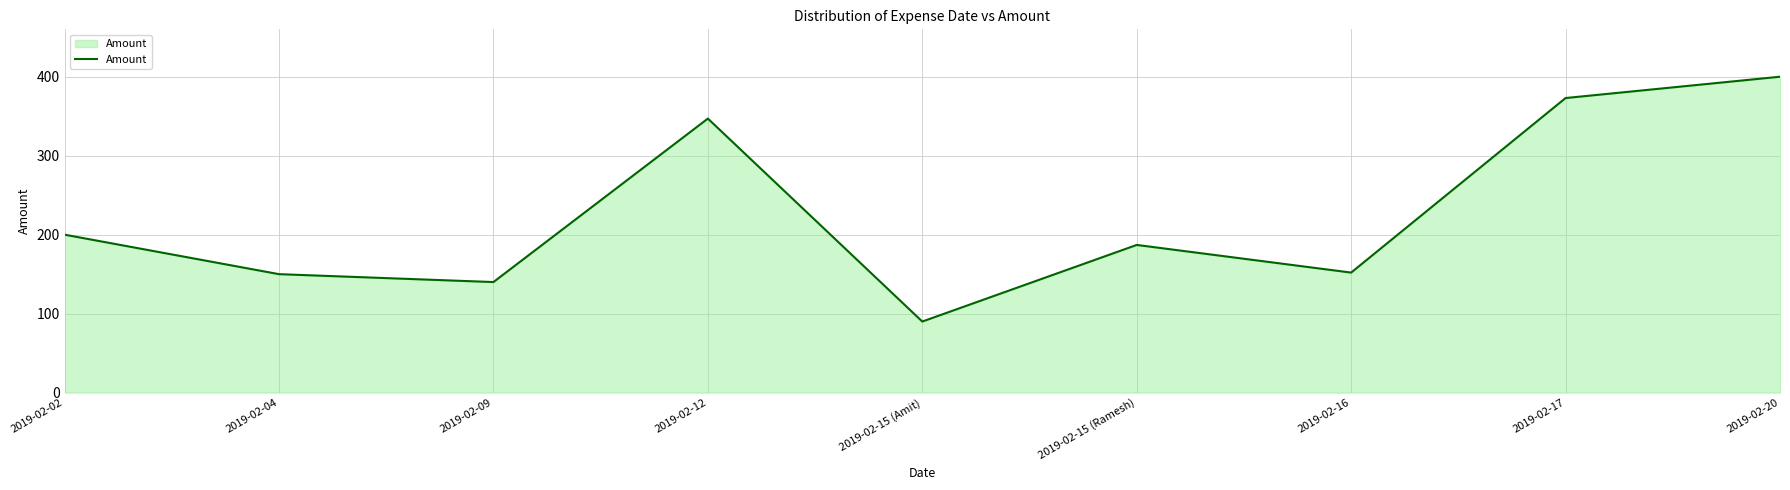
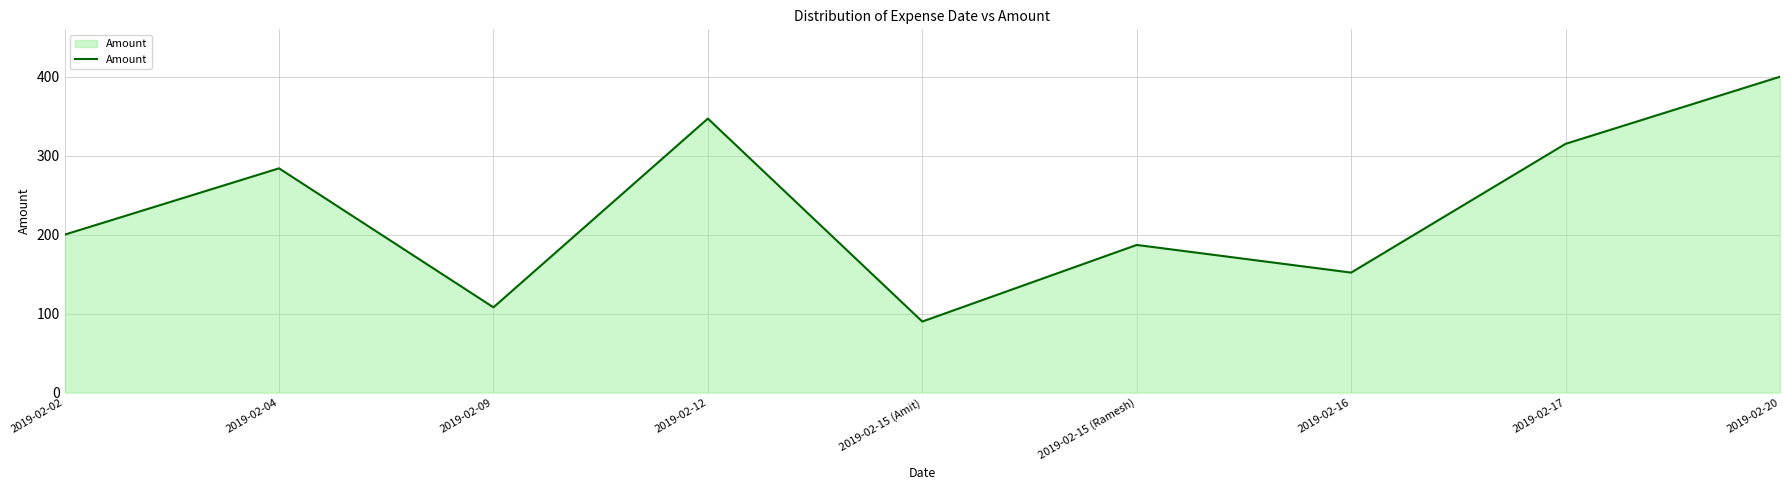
  {
    "2019-02-02": 200,
-   "2019-02-04": 150,
-   "2019-02-09": 140,
+   "2019-02-04": 280,
+   "2019-02-09": 110,
    "2019-02-12": 350,
    "2019-02-15 (Amit)": 90,
    "2019-02-15 (Ramesh)": 190,
    "2019-02-16": 150,
-   "2019-02-17": 370,
+   "2019-02-17": 320,
    "2019-02-20": 400
  }
